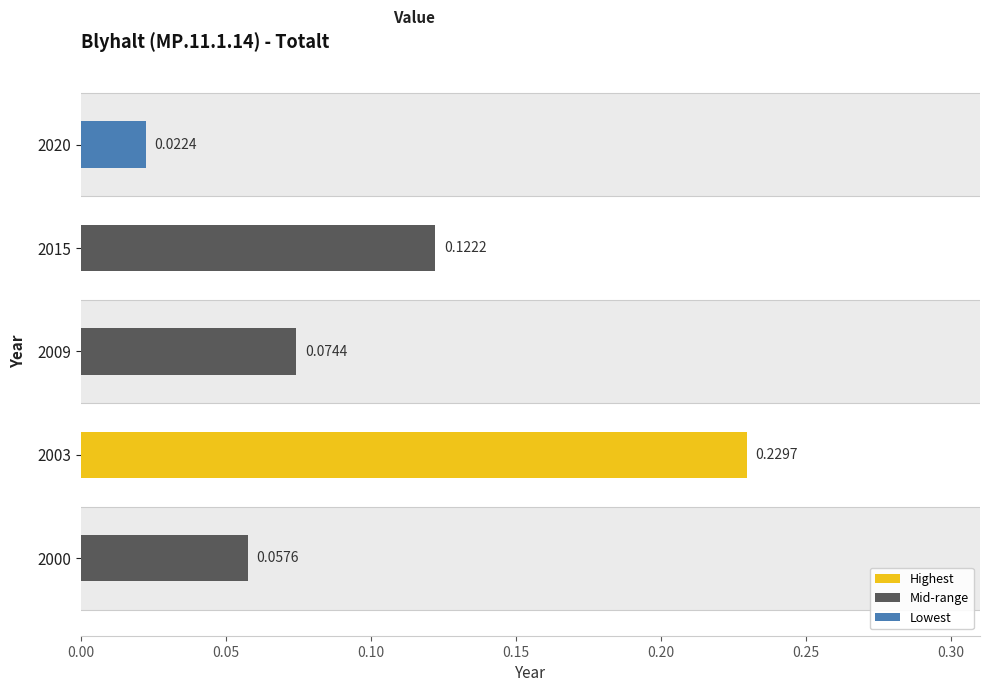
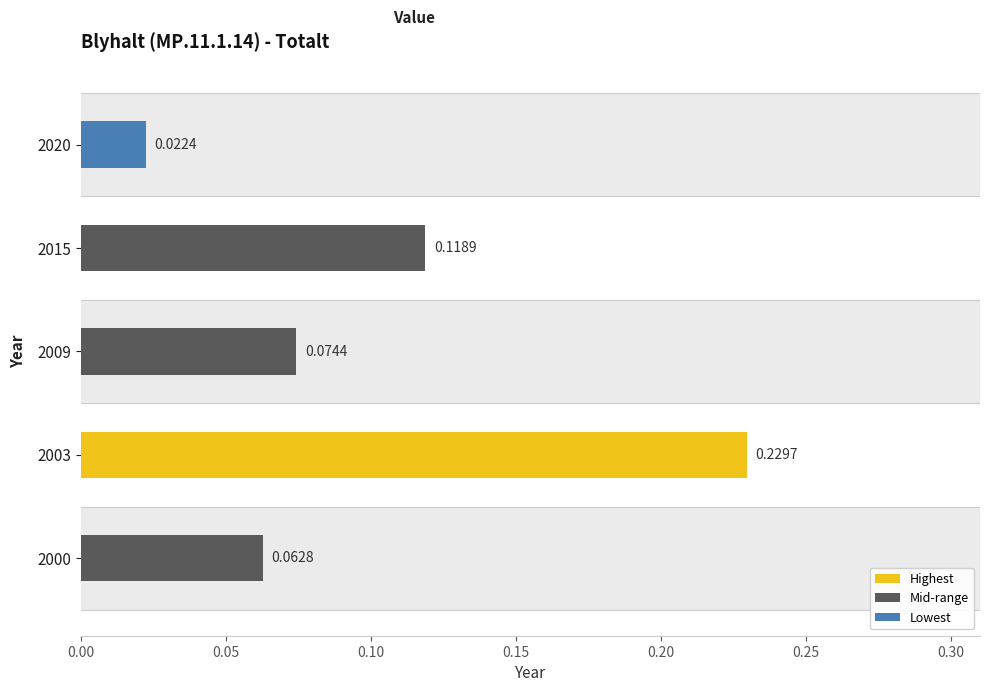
  {
    "2020": 0.0224,
-   "2015": 0.1222,
+   "2015": 0.1189,
    "2009": 0.0744,
    "2003": 0.2297,
-   "2000": 0.0576
+   "2000": 0.0628
  }
